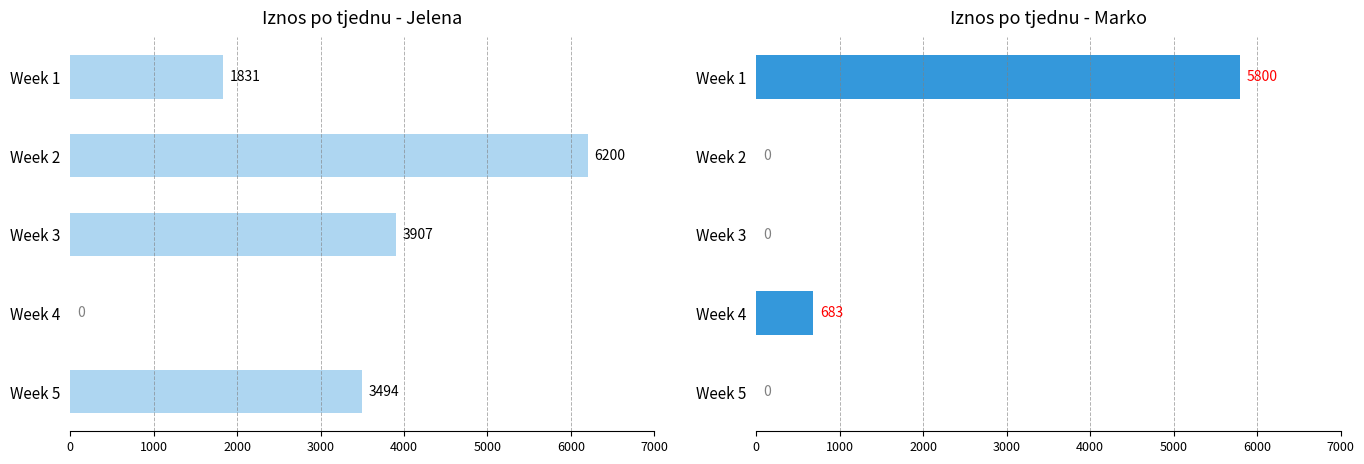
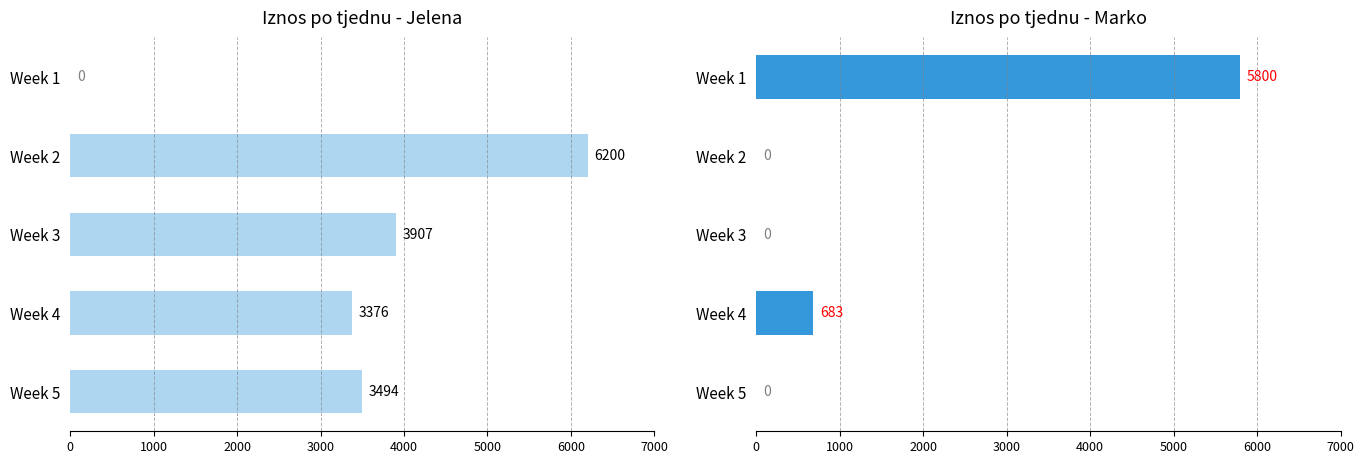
  {
    "Iznos po tjednu - Jelena": {
-     "Week 1": 1831,
+     "Week 1": 0,
      "Week 2": 6200,
      "Week 3": 3907,
-     "Week 4": 0,
+     "Week 4": 3376,
      "Week 5": 3494
    },
    "Iznos po tjednu - Marko": {
      "Week 1": 5800,
      "Week 2": 0,
      "Week 3": 0,
      "Week 4": 683,
      "Week 5": 0
    }
  }
